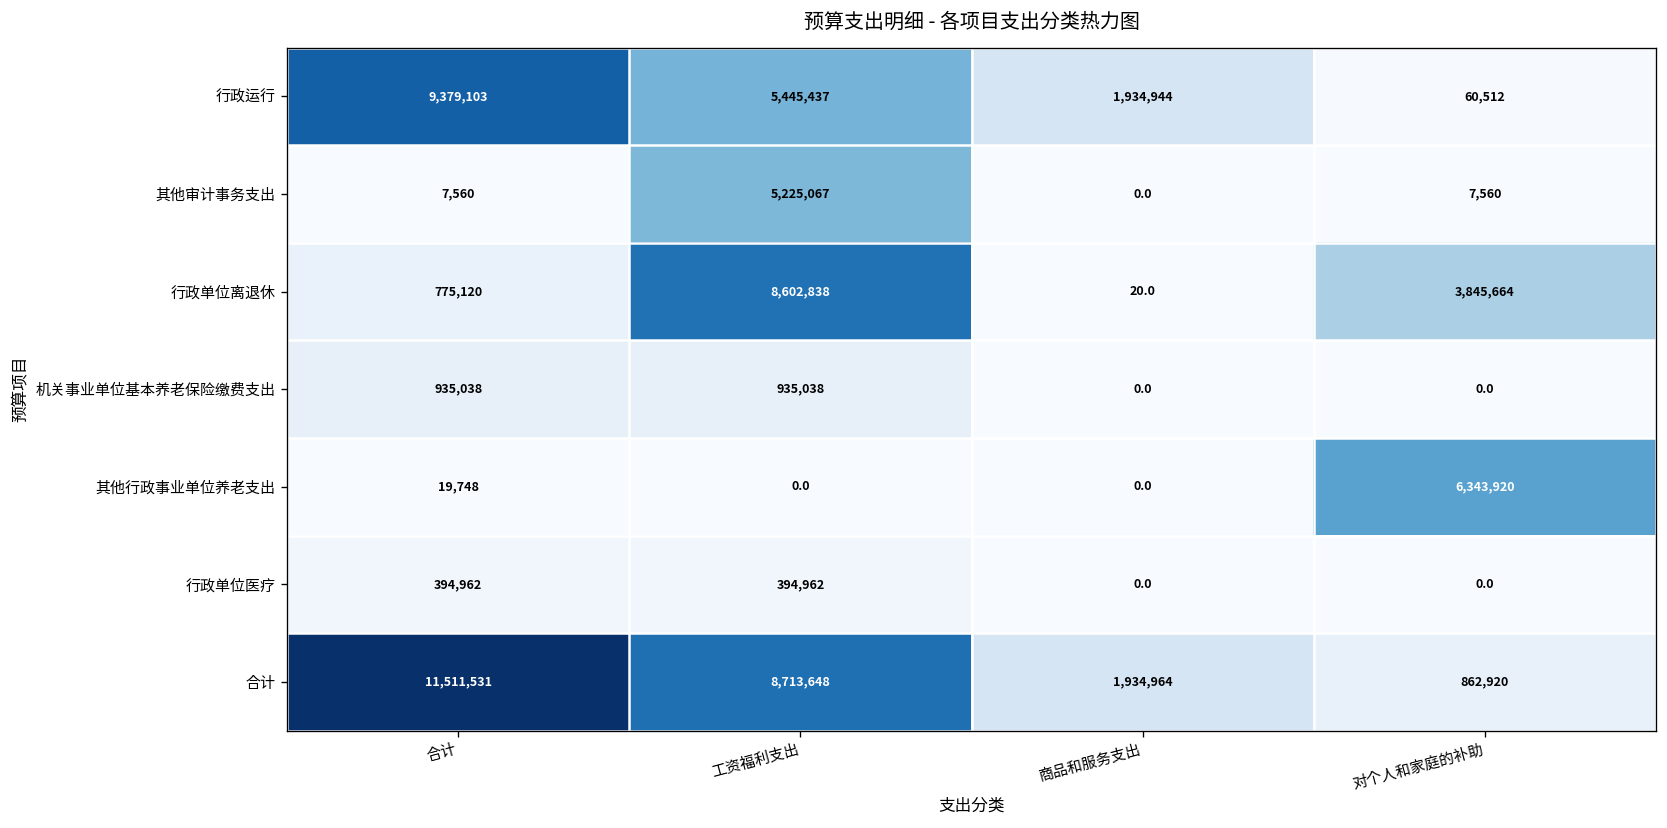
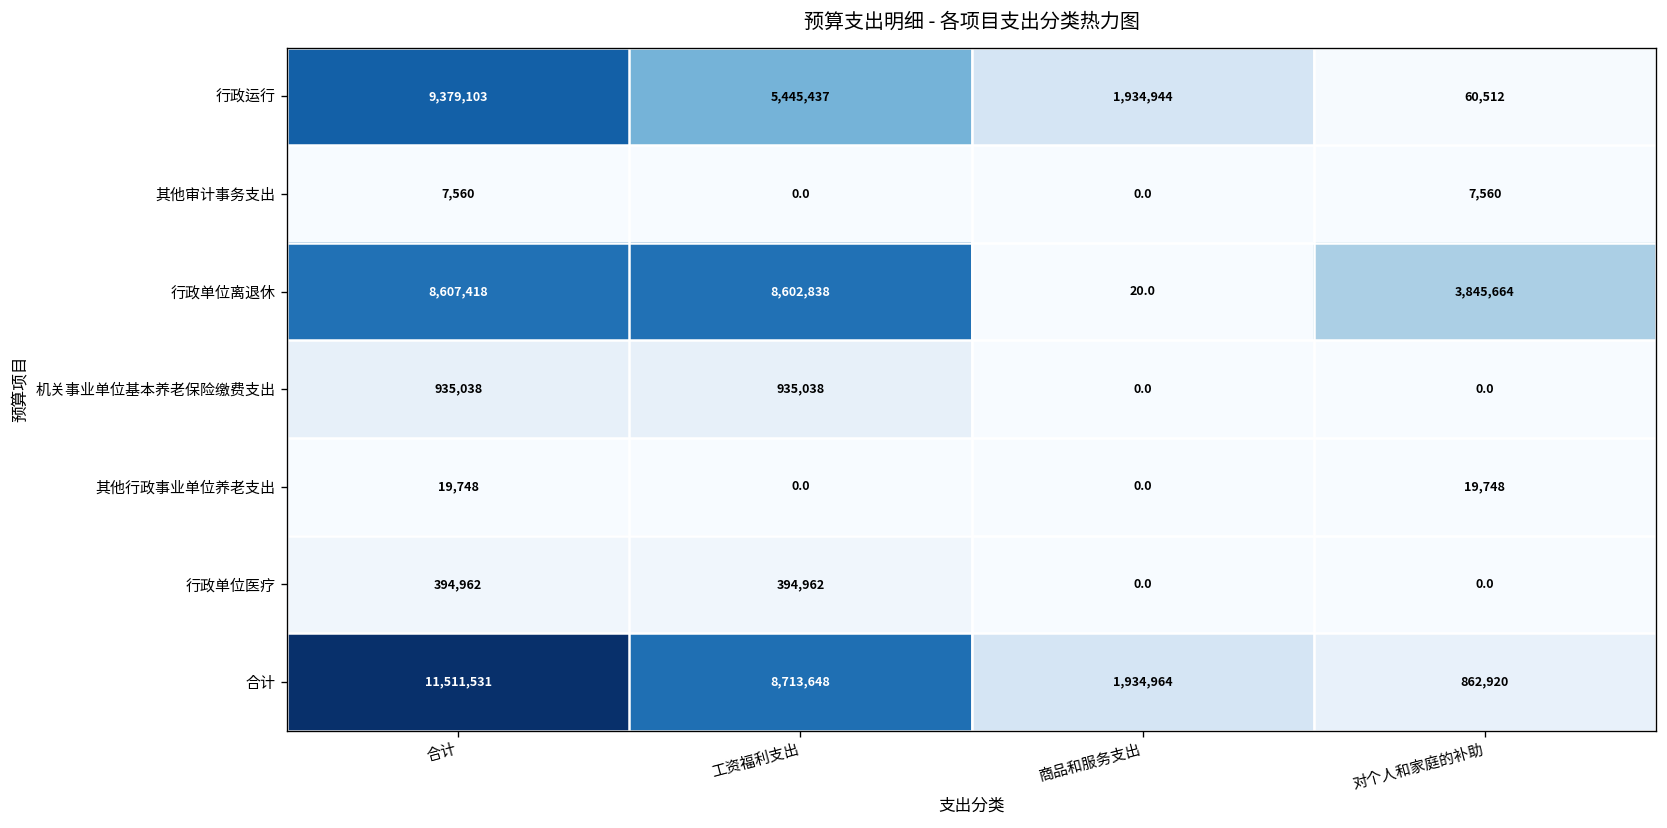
  {
    "行政运行": {
      "合计": "9,379,103",
      "工资福利支出": "5,445,437",
      "商品和服务支出": "1,934,944",
      "对个人和家庭的补助": "60,512"
    },
    "其他审计事务支出": {
      "合计": "7,560",
-     "工资福利支出": "5,225,067",
+     "工资福利支出": "0.0",
      "商品和服务支出": "0.0",
      "对个人和家庭的补助": "7,560"
    },
    "行政单位离退休": {
-     "合计": "775,120",
+     "合计": "8,607,418",
      "工资福利支出": "8,602,838",
      "商品和服务支出": "20.0",
      "对个人和家庭的补助": "3,845,664"
    },
    "机关事业单位基本养老保险缴费支出": {
      "合计": "935,038",
      "工资福利支出": "935,038",
      "商品和服务支出": "0.0",
      "对个人和家庭的补助": "0.0"
    },
    "其他行政事业单位养老支出": {
      "合计": "19,748",
      "工资福利支出": "0.0",
      "商品和服务支出": "0.0",
-     "对个人和家庭的补助": "6,343,920"
+     "对个人和家庭的补助": "19,748"
    },
    "行政单位医疗": {
      "合计": "394,962",
      "工资福利支出": "394,962",
      "商品和服务支出": "0.0",
      "对个人和家庭的补助": "0.0"
    },
    "合计": {
      "合计": "11,511,531",
      "工资福利支出": "8,713,648",
      "商品和服务支出": "1,934,964",
      "对个人和家庭的补助": "862,920"
    }
  }
